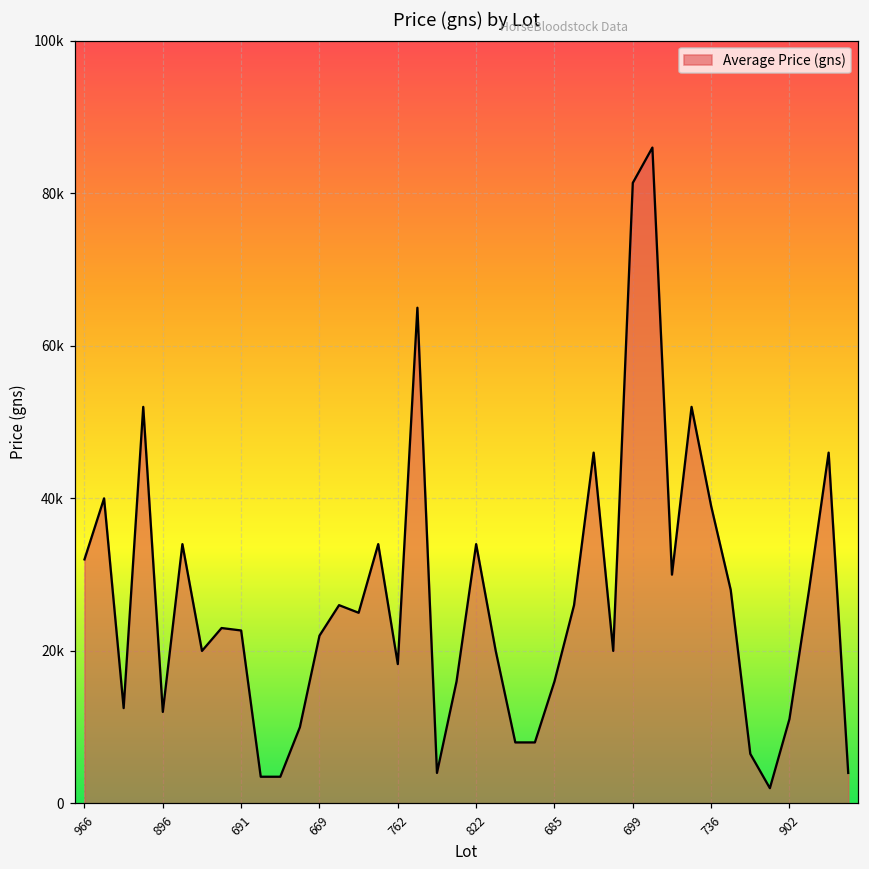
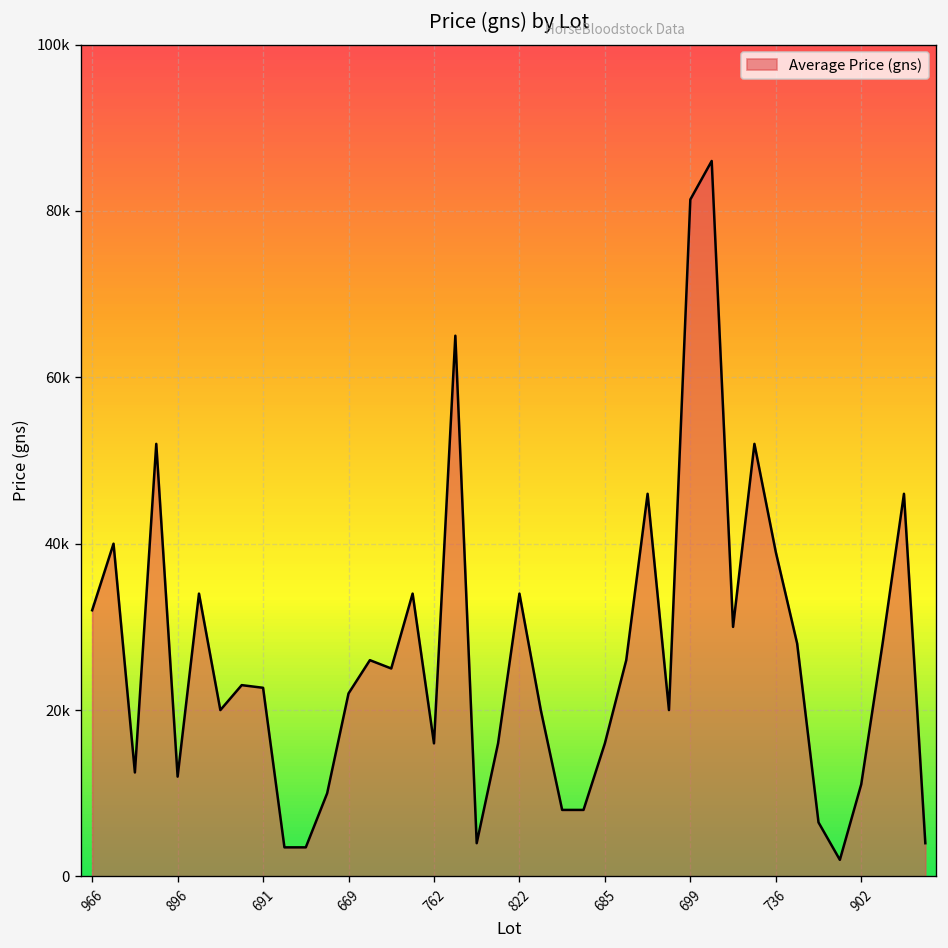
  {
    "966": 32000,
    "896": 12000,
    "691": 23000,
    "669": 22000,
-   "762": 18000,
+   "762": 16000,
    "822": 34000,
    "685": 16000,
    "699": 81000,
    "736": 39000,
    "902": 11000
  }
